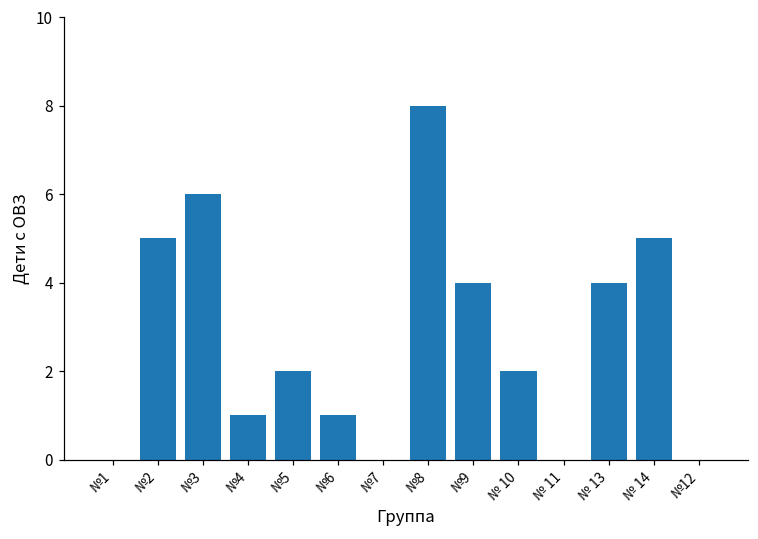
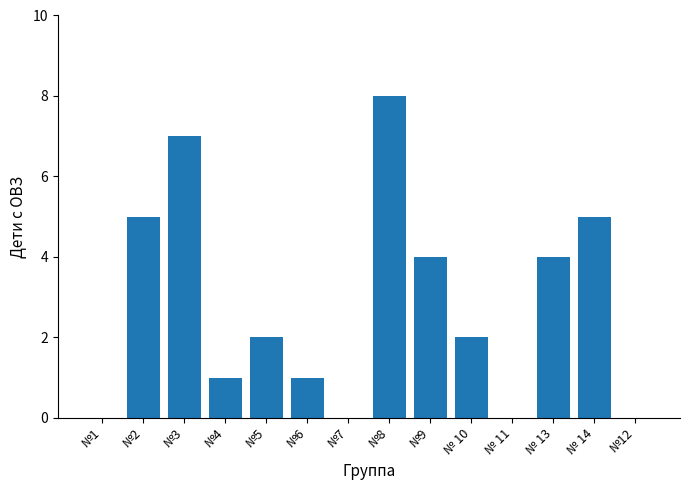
  {
    "№1": 0,
    "№2": 5,
-   "№3": 6,
+   "№3": 7,
    "№4": 1,
    "№5": 2,
    "№6": 1,
    "№7": 0,
    "№8": 8,
    "№9": 4,
    "№ 10": 2,
    "№ 11": 0,
    "№ 13": 4,
    "№ 14": 5,
    "№12": 0
  }
